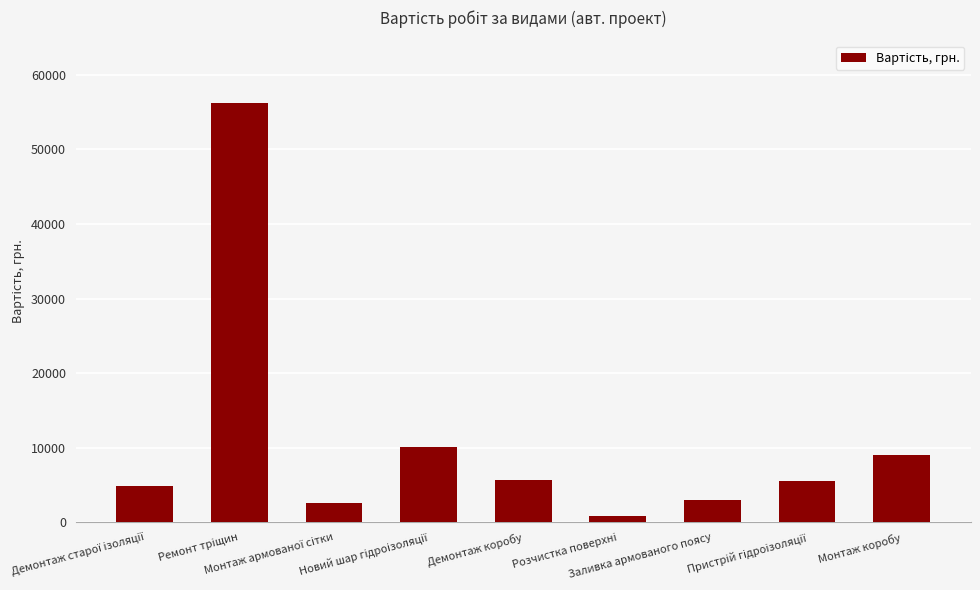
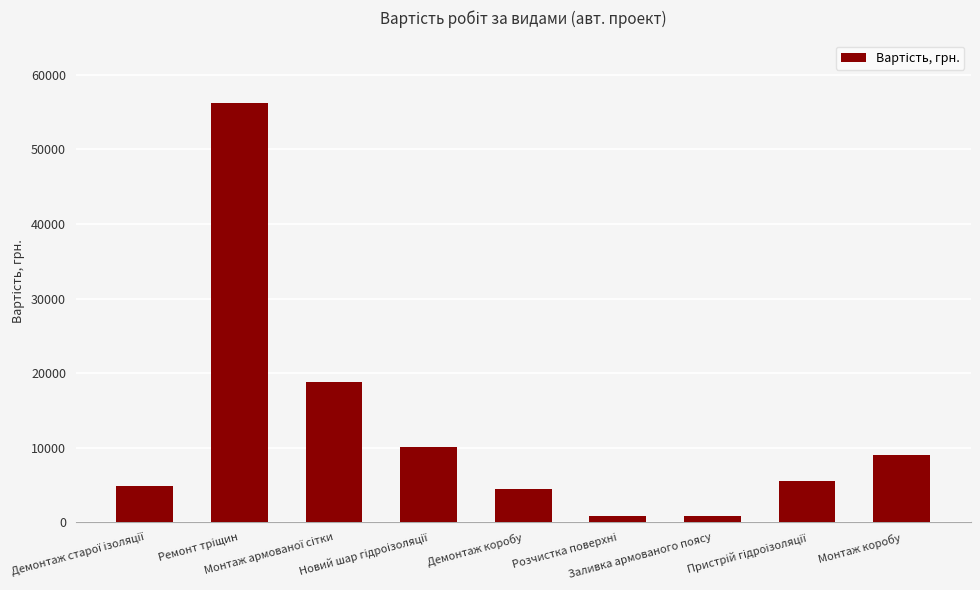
  {
    "Демонтаж старої ізоляції": 5000,
    "Ремонт тріщин": 56000,
-   "Монтаж армованої сітки": 3000,
+   "Монтаж армованої сітки": 19000,
    "Новий шар гідроізоляції": 10000,
-   "Демонтаж коробу": 6000,
+   "Демонтаж коробу": 5000,
    "Розчистка поверхні": 1000,
-   "Заливка армованого поясу": 3000,
+   "Заливка армованого поясу": 1000,
    "Пристрій гідроізоляції": 6000,
    "Монтаж коробу": 9000
  }
